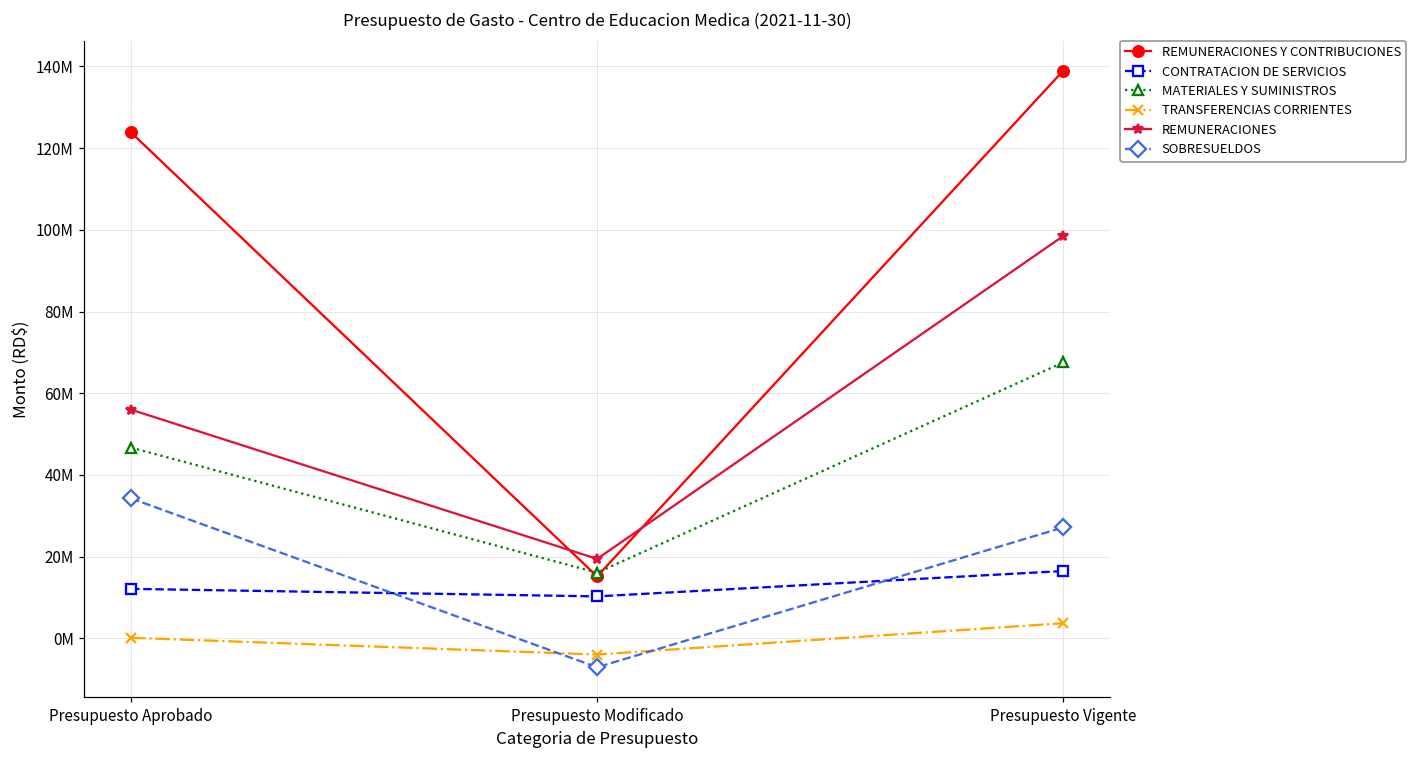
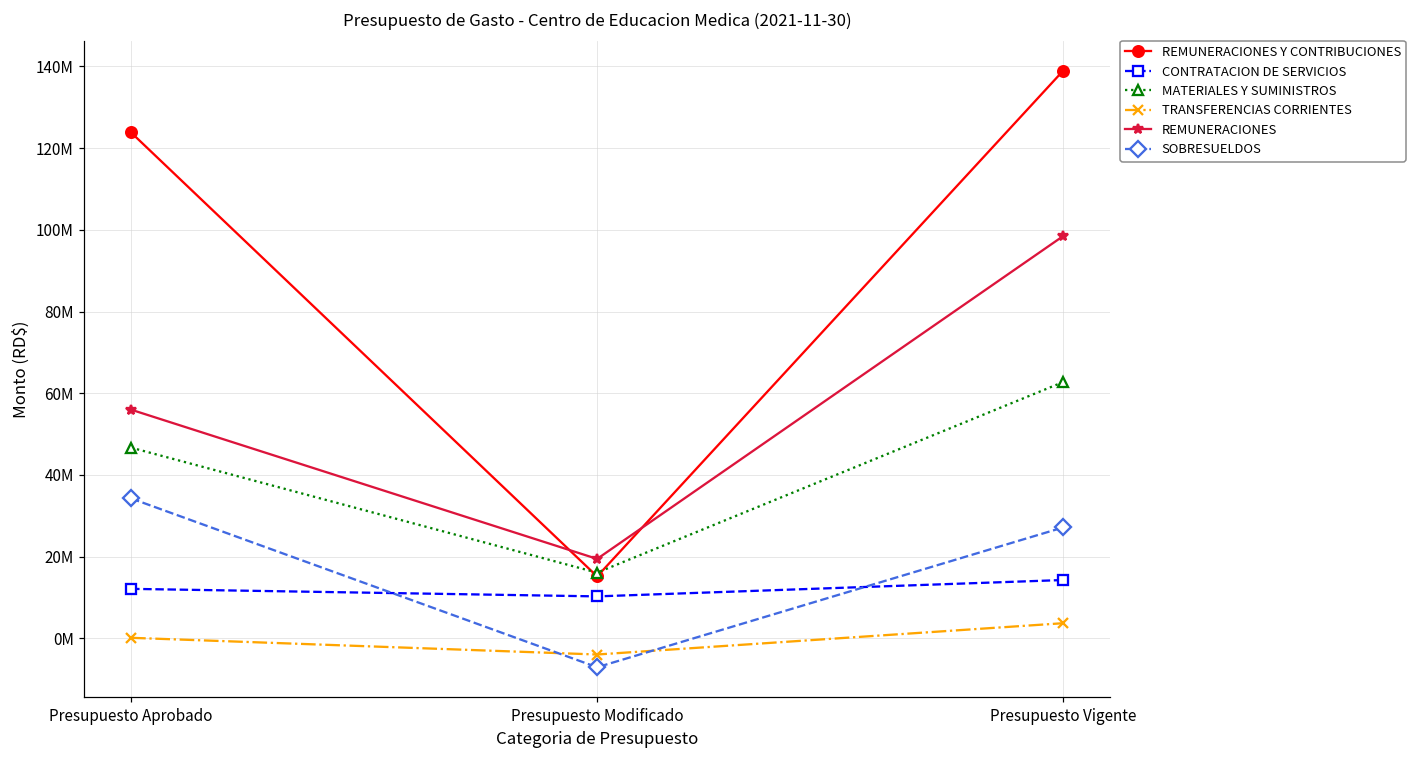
  {
    "REMUNERACIONES Y CONTRIBUCIONES": {
      "Presupuesto Aprobado": 124000000,
      "Presupuesto Modificado": 15000000,
      "Presupuesto Vigente": 139000000
    },
    "CONTRATACION DE SERVICIOS": {
      "Presupuesto Aprobado": 12000000,
      "Presupuesto Modificado": 10000000,
-     "Presupuesto Vigente": 16000000
+     "Presupuesto Vigente": 14000000
    },
    "MATERIALES Y SUMINISTROS": {
      "Presupuesto Aprobado": 47000000,
      "Presupuesto Modificado": 16000000,
-     "Presupuesto Vigente": 68000000
+     "Presupuesto Vigente": 63000000
    },
    "TRANSFERENCIAS CORRIENTES": {
      "Presupuesto Aprobado": 0,
      "Presupuesto Modificado": -4000000,
      "Presupuesto Vigente": 4000000
    },
    "REMUNERACIONES": {
      "Presupuesto Aprobado": 56000000,
      "Presupuesto Modificado": 19000000,
      "Presupuesto Vigente": 98000000
    },
    "SOBRESUELDOS": {
      "Presupuesto Aprobado": 34000000,
      "Presupuesto Modificado": -7000000,
      "Presupuesto Vigente": 27000000
    }
  }
